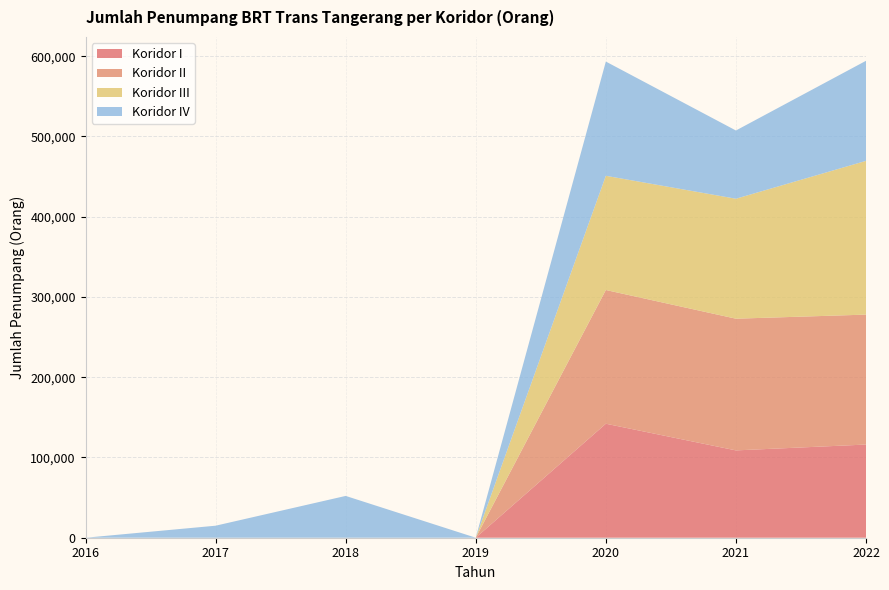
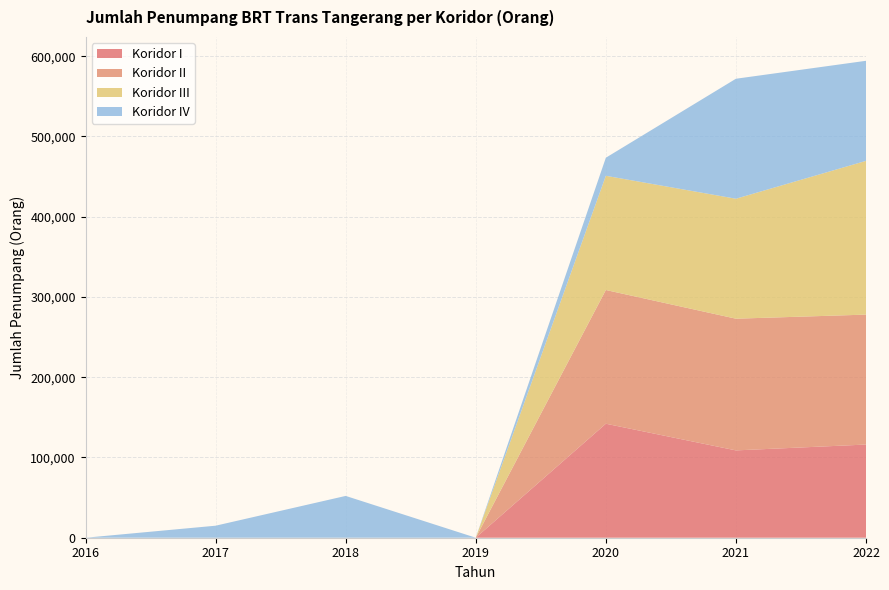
  {
    "Koridor IV": {
      "2017": "10,000",
      "2018": "50,000",
-     "2020": "140,000",
-     "2021": "90,000",
+     "2020": "20,000",
+     "2021": "150,000",
      "2022": "120,000"
    }
  }
